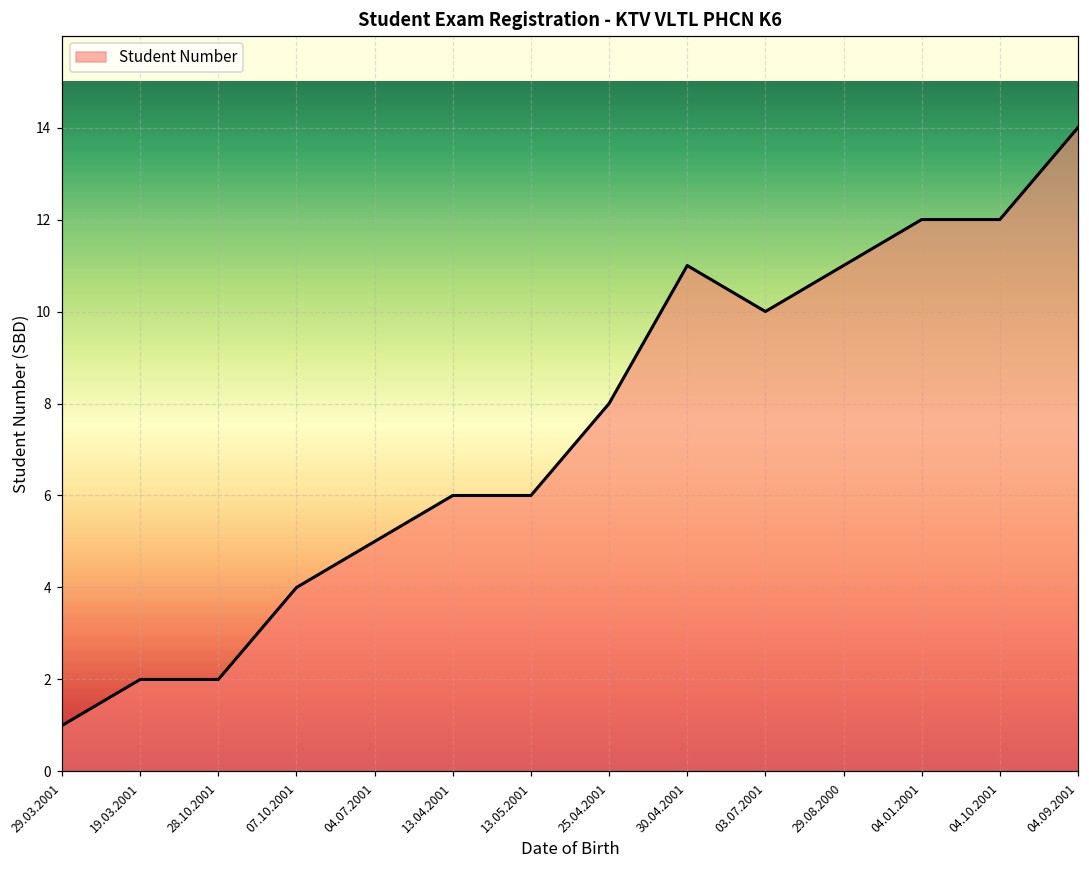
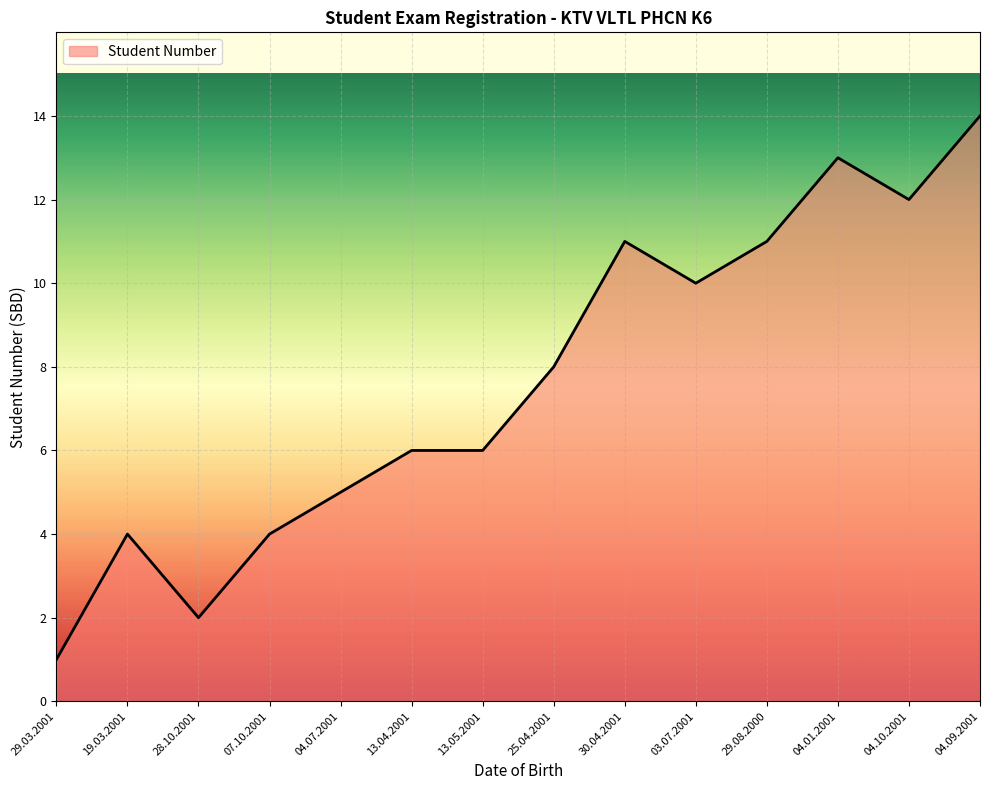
  {
    "29.03.2001": 1,
-   "19.03.2001": 2,
+   "19.03.2001": 4,
    "28.10.2001": 2,
    "07.10.2001": 4,
    "04.07.2001": 5,
    "13.04.2001": 6,
    "13.05.2001": 6,
    "25.04.2001": 8,
    "30.04.2001": 11,
    "03.07.2001": 10,
    "29.08.2000": 11,
-   "04.01.2001": 12,
+   "04.01.2001": 13,
    "04.10.2001": 12,
    "04.09.2001": 14
  }
